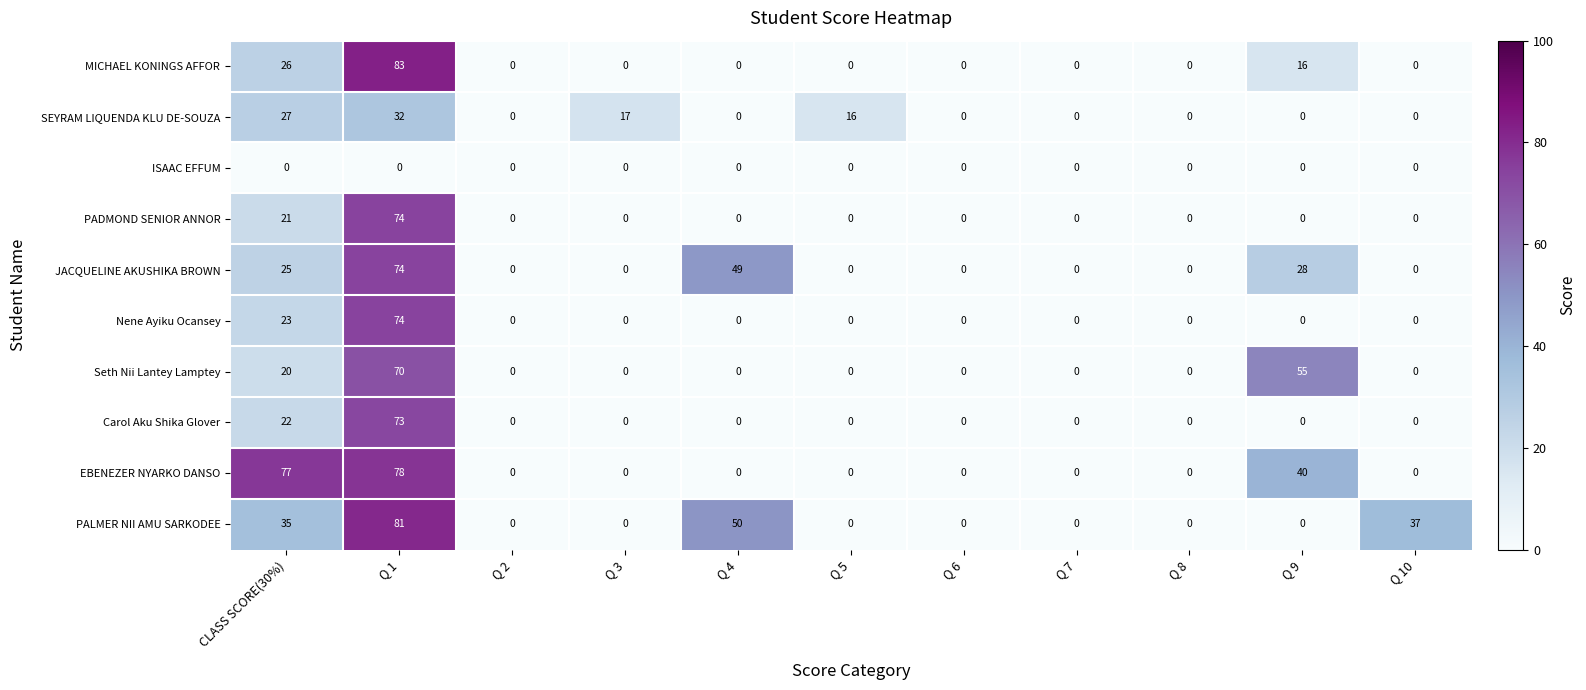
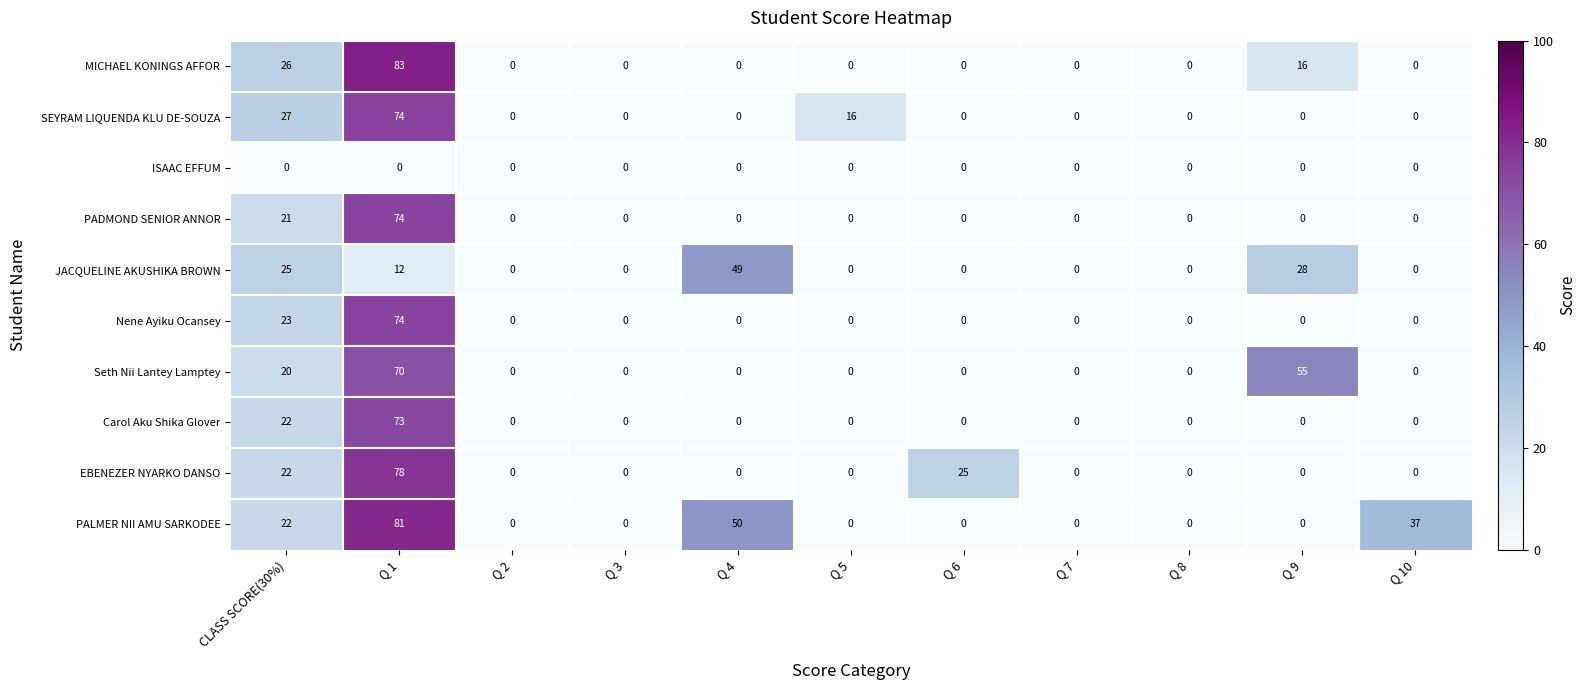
  {
    "MICHAEL KONINGS AFFOR": {
      "CLASS SCORE(30%)": 26,
      "Q 1": 83,
      "Q 2": 0,
      "Q 3": 0,
      "Q 4": 0,
      "Q 5": 0,
      "Q 6": 0,
      "Q 7": 0,
      "Q 8": 0,
      "Q 9": 16,
      "Q 10": 0
    },
    "SEYRAM LIQUENDA KLU DE-SOUZA": {
      "CLASS SCORE(30%)": 27,
-     "Q 1": 32,
+     "Q 1": 74,
      "Q 2": 0,
-     "Q 3": 17,
+     "Q 3": 0,
      "Q 4": 0,
      "Q 5": 16,
      "Q 6": 0,
      "Q 7": 0,
      "Q 8": 0,
      "Q 9": 0,
      "Q 10": 0
    },
    "ISAAC EFFUM": {
      "CLASS SCORE(30%)": 0,
      "Q 1": 0,
      "Q 2": 0,
      "Q 3": 0,
      "Q 4": 0,
      "Q 5": 0,
      "Q 6": 0,
      "Q 7": 0,
      "Q 8": 0,
      "Q 9": 0,
      "Q 10": 0
    },
    "PADMOND SENIOR ANNOR": {
      "CLASS SCORE(30%)": 21,
      "Q 1": 74,
      "Q 2": 0,
      "Q 3": 0,
      "Q 4": 0,
      "Q 5": 0,
      "Q 6": 0,
      "Q 7": 0,
      "Q 8": 0,
      "Q 9": 0,
      "Q 10": 0
    },
    "JACQUELINE AKUSHIKA BROWN": {
      "CLASS SCORE(30%)": 25,
-     "Q 1": 74,
+     "Q 1": 12,
      "Q 2": 0,
      "Q 3": 0,
      "Q 4": 49,
      "Q 5": 0,
      "Q 6": 0,
      "Q 7": 0,
      "Q 8": 0,
      "Q 9": 28,
      "Q 10": 0
    },
    "Nene Ayiku Ocansey": {
      "CLASS SCORE(30%)": 23,
      "Q 1": 74,
      "Q 2": 0,
      "Q 3": 0,
      "Q 4": 0,
      "Q 5": 0,
      "Q 6": 0,
      "Q 7": 0,
      "Q 8": 0,
      "Q 9": 0,
      "Q 10": 0
    },
    "Seth Nii Lantey Lamptey": {
      "CLASS SCORE(30%)": 20,
      "Q 1": 70,
      "Q 2": 0,
      "Q 3": 0,
      "Q 4": 0,
      "Q 5": 0,
      "Q 6": 0,
      "Q 7": 0,
      "Q 8": 0,
      "Q 9": 55,
      "Q 10": 0
    },
    "Carol Aku Shika Glover": {
      "CLASS SCORE(30%)": 22,
      "Q 1": 73,
      "Q 2": 0,
      "Q 3": 0,
      "Q 4": 0,
      "Q 5": 0,
      "Q 6": 0,
      "Q 7": 0,
      "Q 8": 0,
      "Q 9": 0,
      "Q 10": 0
    },
    "EBENEZER NYARKO DANSO": {
-     "CLASS SCORE(30%)": 77,
+     "CLASS SCORE(30%)": 22,
      "Q 1": 78,
      "Q 2": 0,
      "Q 3": 0,
      "Q 4": 0,
      "Q 5": 0,
-     "Q 6": 0,
+     "Q 6": 25,
      "Q 7": 0,
      "Q 8": 0,
-     "Q 9": 40,
+     "Q 9": 0,
      "Q 10": 0
    },
    "PALMER NII AMU SARKODEE": {
-     "CLASS SCORE(30%)": 35,
+     "CLASS SCORE(30%)": 22,
      "Q 1": 81,
      "Q 2": 0,
      "Q 3": 0,
      "Q 4": 50,
      "Q 5": 0,
      "Q 6": 0,
      "Q 7": 0,
      "Q 8": 0,
      "Q 9": 0,
      "Q 10": 37
    }
  }
